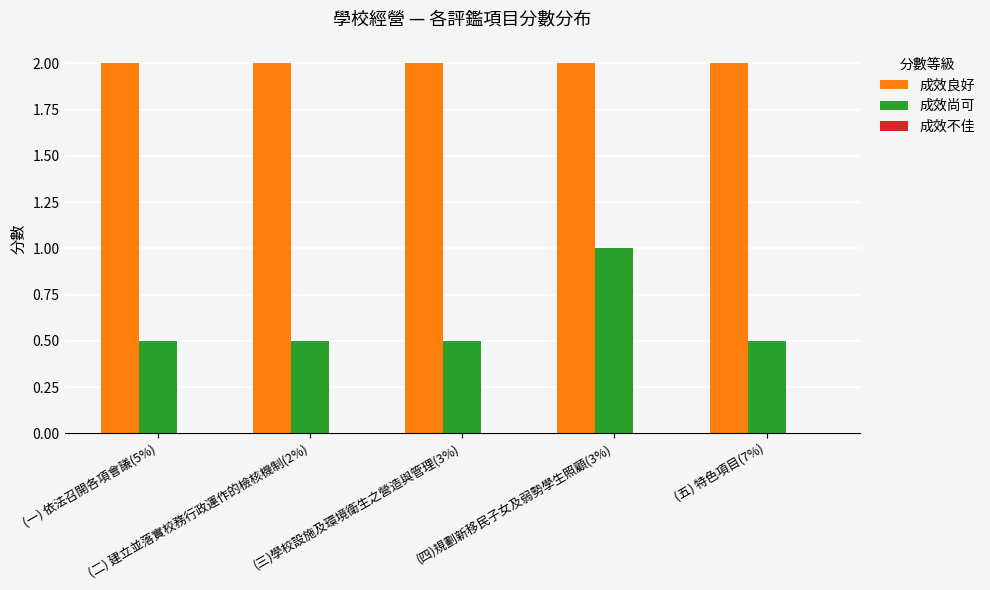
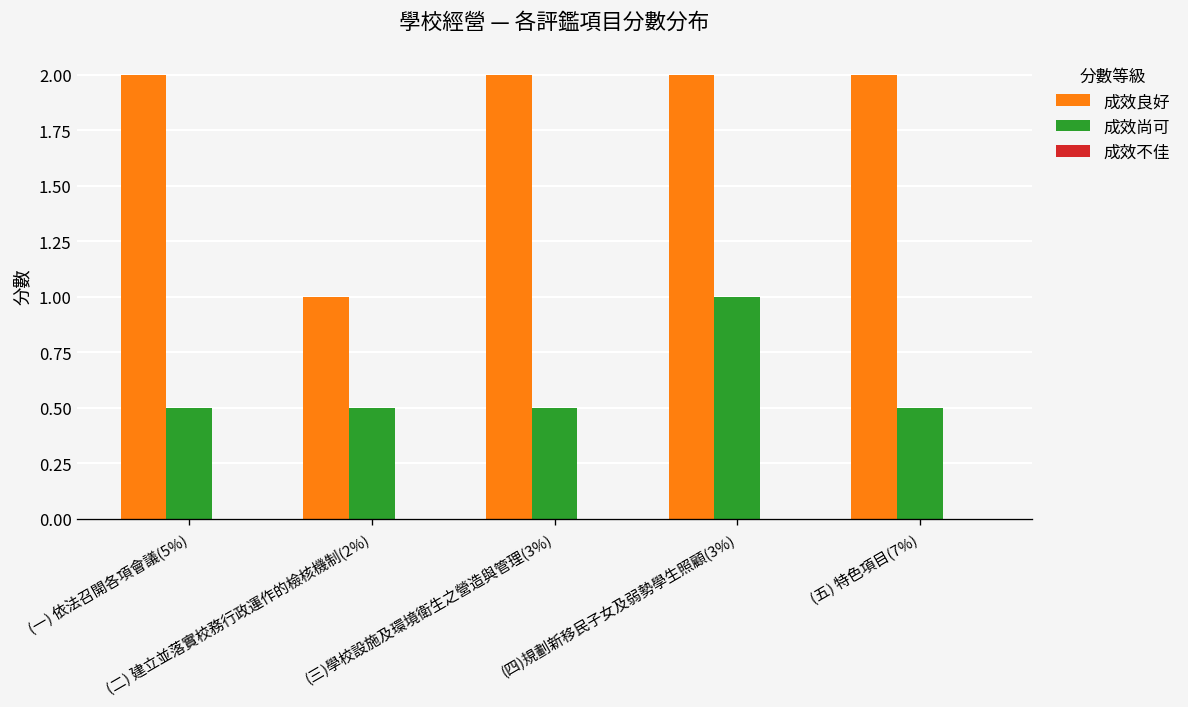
  {
    "成效良好": {
      "(一) 依法召開各項會議(5%)": 2,
-     "(二) 建立並落實校務行政運作的檢核機制(2%)": 2,
+     "(二) 建立並落實校務行政運作的檢核機制(2%)": 1,
      "(三)學校設施及環境衛生之營造與管理(3%)": 2,
      "(四)規劃新移民子女及弱勢學生照顧(3%)": 2,
      "(五) 特色項目(7%)": 2
    },
    "成效尚可": {
      "(一) 依法召開各項會議(5%)": 0.50,
      "(二) 建立並落實校務行政運作的檢核機制(2%)": 0.50,
      "(三)學校設施及環境衛生之營造與管理(3%)": 0.50,
      "(四)規劃新移民子女及弱勢學生照顧(3%)": 1,
      "(五) 特色項目(7%)": 0.50
    },
    "成效不佳": {
      "(一) 依法召開各項會議(5%)": 0,
      "(二) 建立並落實校務行政運作的檢核機制(2%)": 0,
      "(三)學校設施及環境衛生之營造與管理(3%)": 0,
      "(四)規劃新移民子女及弱勢學生照顧(3%)": 0,
      "(五) 特色項目(7%)": 0
    }
  }
